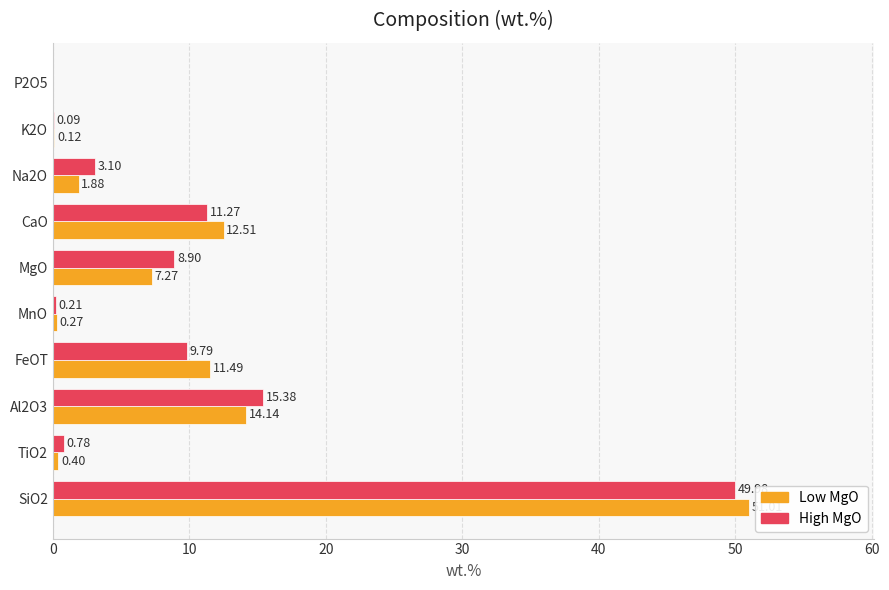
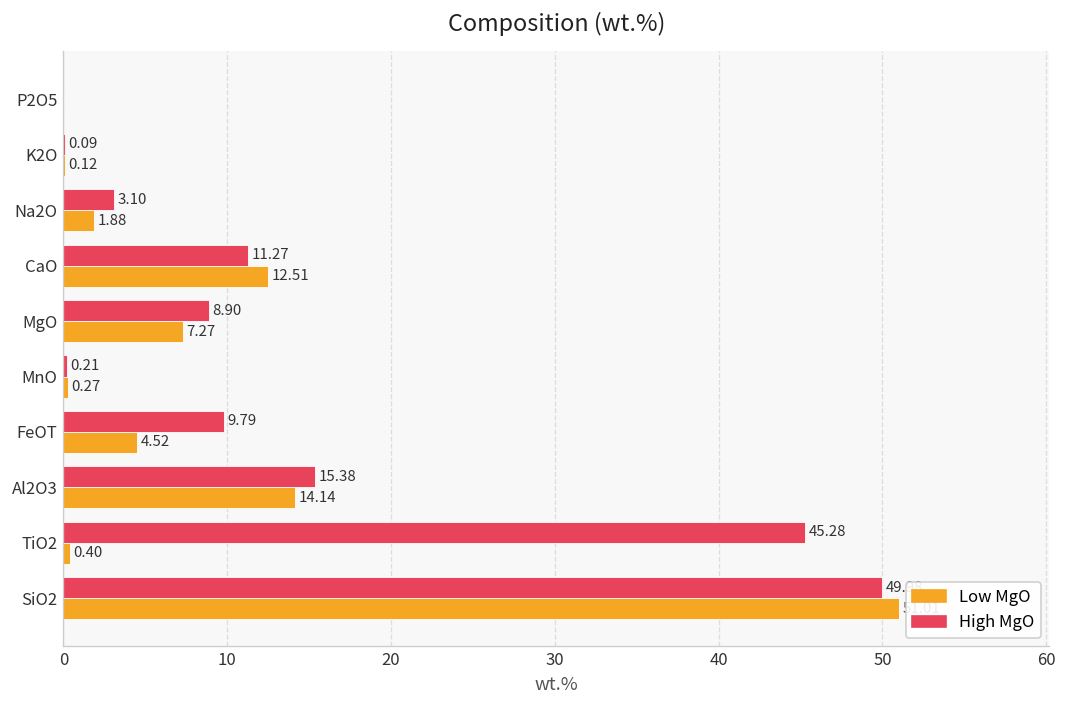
  {
    "Low MgO": {
      "K2O": 0.12,
      "Na2O": 1.88,
      "CaO": 12.51,
      "MgO": 7.27,
      "MnO": 0.27,
-     "FeOT": 11.49,
+     "FeOT": 4.52,
      "Al2O3": 14.14,
      "TiO2": 0.40
    },
    "High MgO": {
      "K2O": 0.09,
      "Na2O": 3.10,
      "CaO": 11.27,
      "MgO": 8.90,
      "MnO": 0.21,
      "FeOT": 9.79,
      "Al2O3": 15.38,
-     "TiO2": 0.78
+     "TiO2": 45.28
    }
  }
